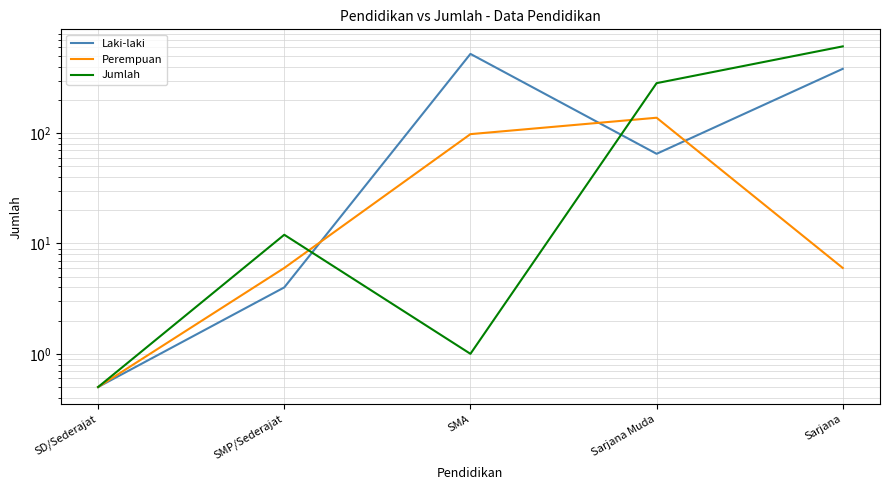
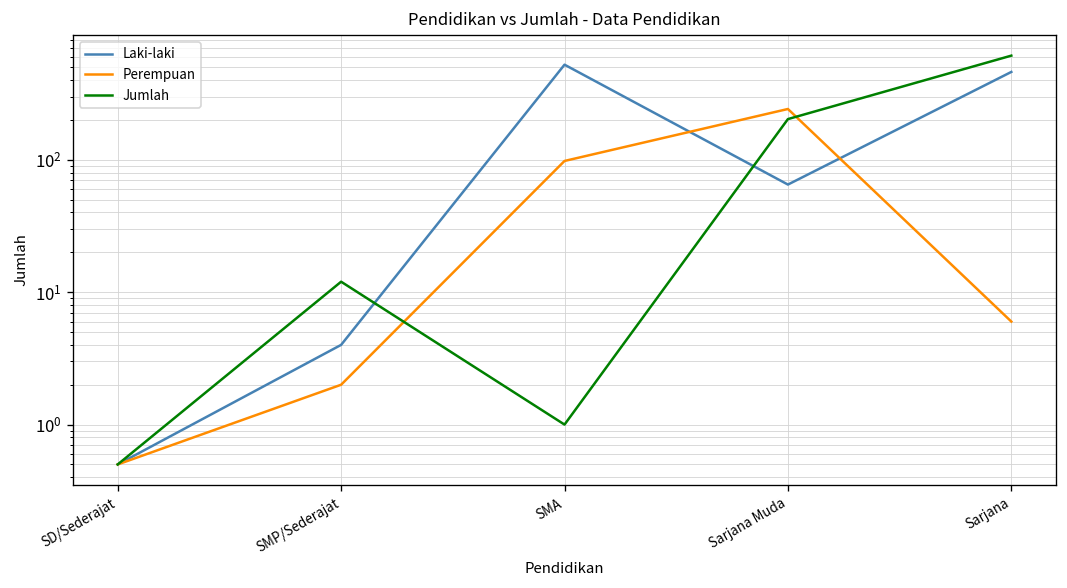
  {
    "Laki-laki": {
      "SMP/Sederajat": 4,
      "SMA": 500,
      "Sarjana Muda": 70,
-     "Sarjana": 380
+     "Sarjana": 460
    },
    "Perempuan": {
-     "SMP/Sederajat": 6,
+     "SMP/Sederajat": 2,
      "SMA": 100,
-     "Sarjana Muda": 140,
+     "Sarjana Muda": 240,
      "Sarjana": 6
    },
    "Jumlah": {
      "SMP/Sederajat": 12,
      "SMA": 1,
-     "Sarjana Muda": 280,
+     "Sarjana Muda": 200,
      "Sarjana": 600
    }
  }
